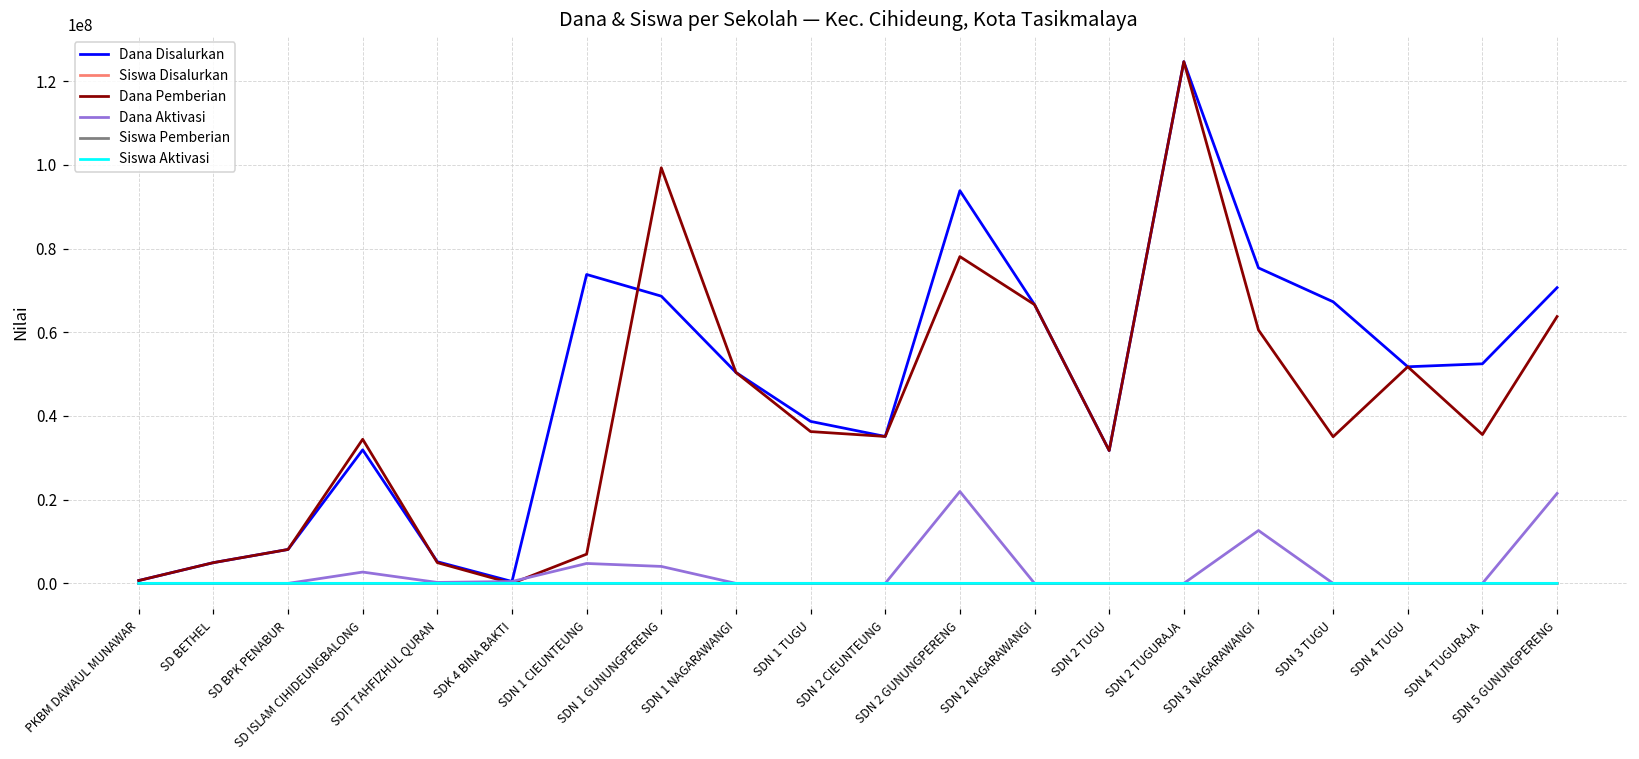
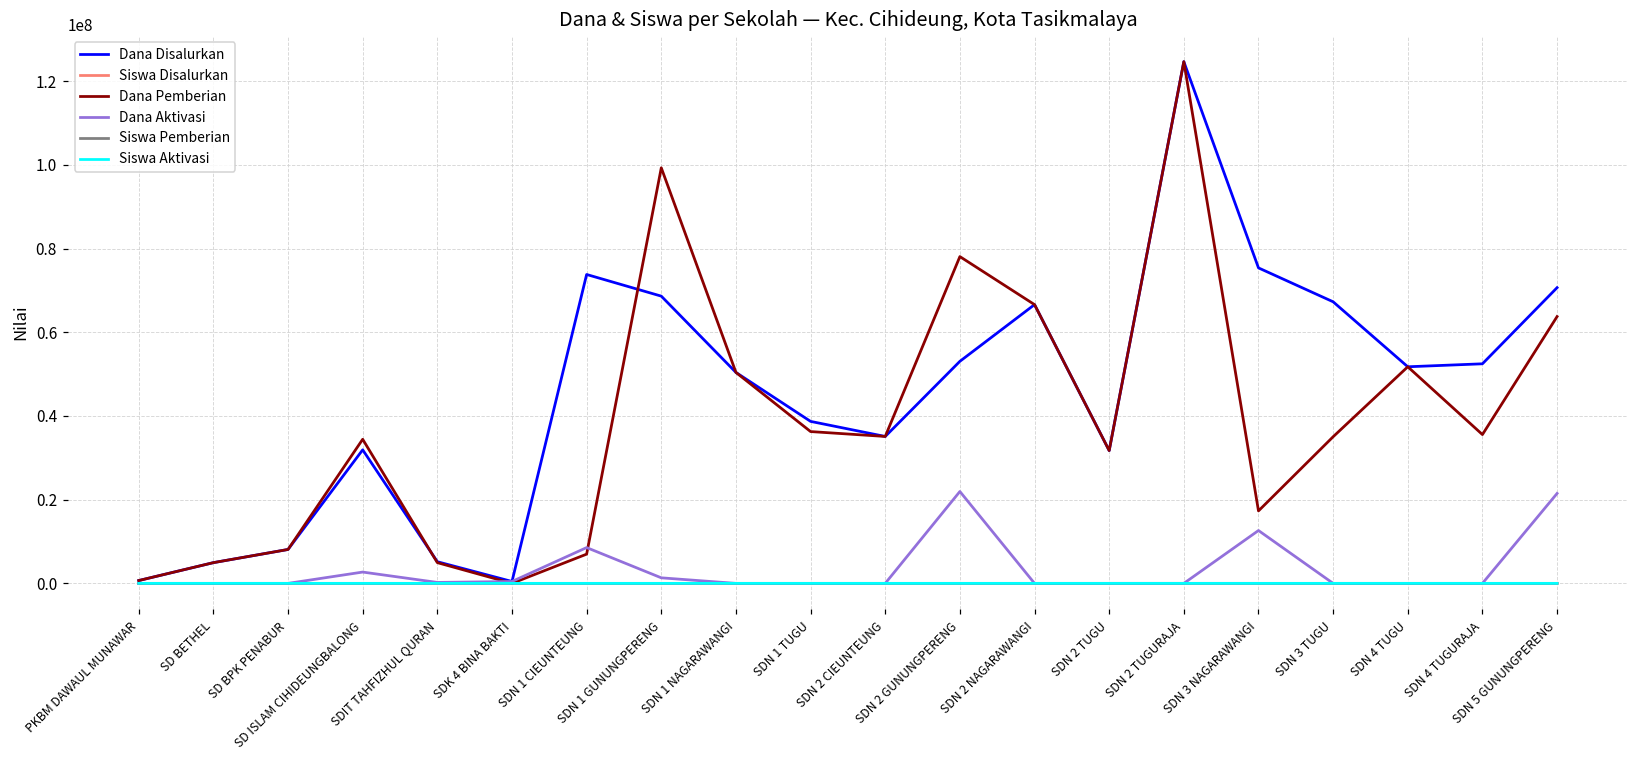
  {
    "Dana Disalurkan": {
      "SD ISLAM CIHIDEUNGBALONG": 32000000,
      "SDN 1 CIEUNTEUNG": 74000000,
      "SDN 1 GUNUNGPERENG": 69000000,
      "SDN 1 TUGU": 39000000,
-     "SDN 2 GUNUNGPERENG": 94000000,
+     "SDN 2 GUNUNGPERENG": 53000000,
      "SDN 3 NAGARAWANGI": 75000000,
      "SDN 3 TUGU": 67000000,
      "SDN 4 TUGURAJA": 52000000,
      "SDN 5 GUNUNGPERENG": 71000000
    },
    "Siswa Aktivasi": {
      "SD ISLAM CIHIDEUNGBALONG": 0,
      "SDN 1 CIEUNTEUNG": 0,
      "SDN 1 GUNUNGPERENG": 0,
      "SDN 2 GUNUNGPERENG": 0,
      "SDN 3 NAGARAWANGI": 0,
      "SDN 5 GUNUNGPERENG": 0
    },
    "Dana Pemberian": {
      "SD ISLAM CIHIDEUNGBALONG": 34000000,
      "SDN 1 CIEUNTEUNG": 7000000,
      "SDN 1 GUNUNGPERENG": 99000000,
      "SDN 1 TUGU": 36000000,
      "SDN 2 GUNUNGPERENG": 78000000,
-     "SDN 3 NAGARAWANGI": 61000000,
+     "SDN 3 NAGARAWANGI": 17000000,
      "SDN 3 TUGU": 35000000,
      "SDN 4 TUGURAJA": 36000000,
      "SDN 5 GUNUNGPERENG": 64000000
    },
    "Dana Aktivasi": {
      "SD ISLAM CIHIDEUNGBALONG": 3000000,
-     "SDN 1 CIEUNTEUNG": 5000000,
-     "SDN 1 GUNUNGPERENG": 4000000,
+     "SDN 1 CIEUNTEUNG": 9000000,
+     "SDN 1 GUNUNGPERENG": 1000000,
      "SDN 2 GUNUNGPERENG": 22000000,
      "SDN 3 NAGARAWANGI": 13000000,
      "SDN 5 GUNUNGPERENG": 21000000
    }
  }
